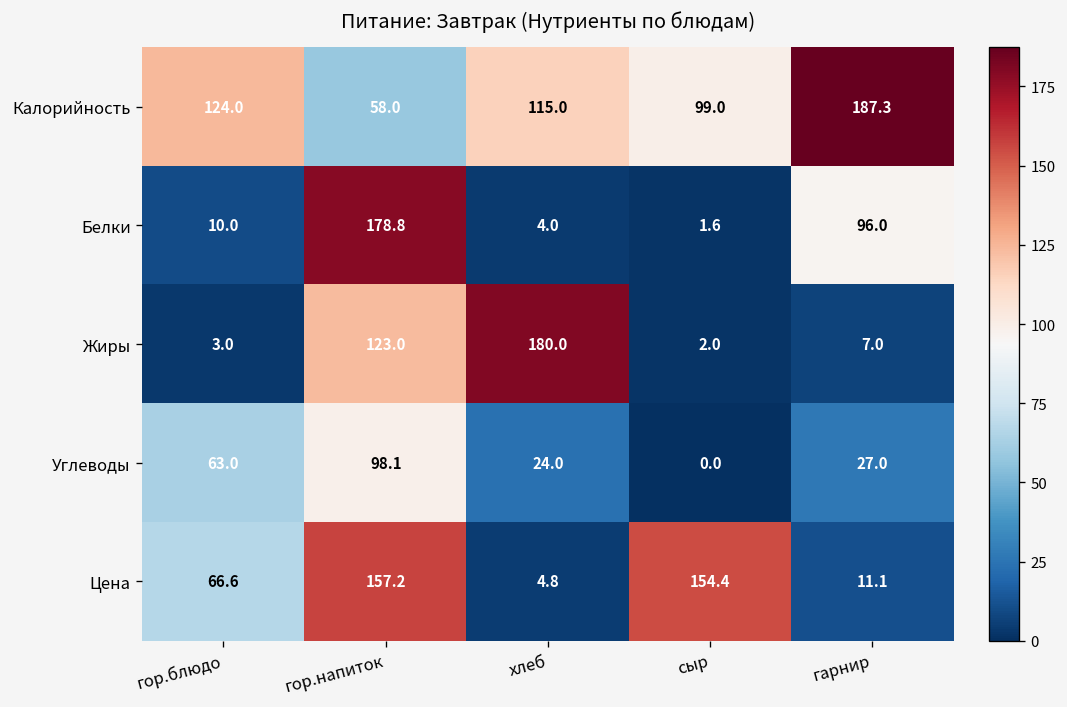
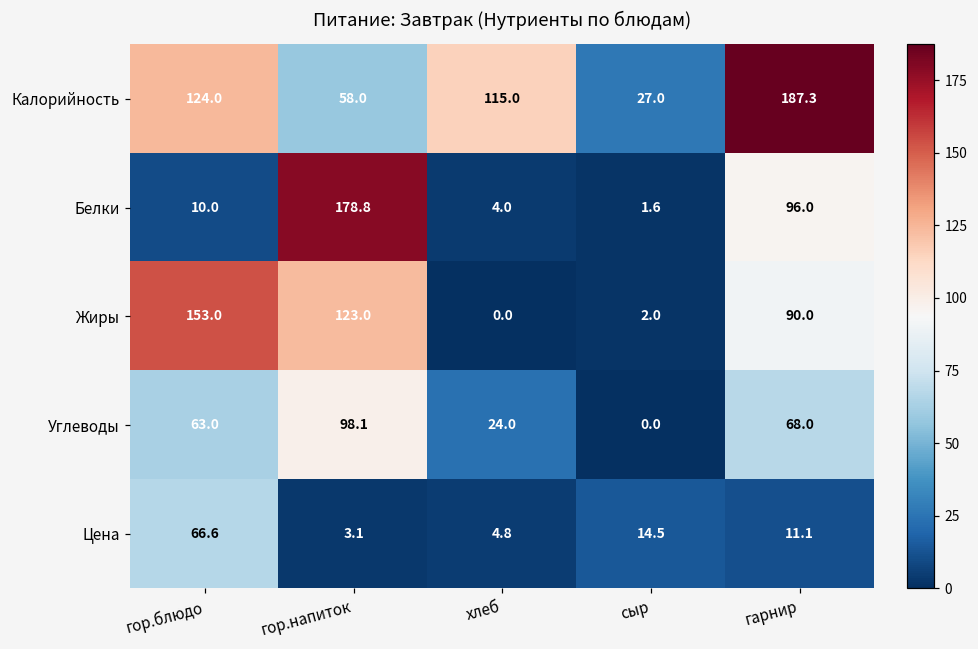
  {
    "Калорийность": {
      "гор.блюдо": 124.0,
      "гор.напиток": 58.0,
      "хлеб": 115.0,
-     "сыр": 99.0,
+     "сыр": 27.0,
      "гарнир": 187.3
    },
    "Белки": {
      "гор.блюдо": 10.0,
      "гор.напиток": 178.8,
      "хлеб": 4.0,
      "сыр": 1.6,
      "гарнир": 96.0
    },
    "Жиры": {
-     "гор.блюдо": 3.0,
+     "гор.блюдо": 153.0,
      "гор.напиток": 123.0,
-     "хлеб": 180.0,
+     "хлеб": 0.0,
      "сыр": 2.0,
-     "гарнир": 7.0
+     "гарнир": 90.0
    },
    "Углеводы": {
      "гор.блюдо": 63.0,
      "гор.напиток": 98.1,
      "хлеб": 24.0,
      "сыр": 0.0,
-     "гарнир": 27.0
+     "гарнир": 68.0
    },
    "Цена": {
      "гор.блюдо": 66.6,
-     "гор.напиток": 157.2,
+     "гор.напиток": 3.1,
      "хлеб": 4.8,
-     "сыр": 154.4,
+     "сыр": 14.5,
      "гарнир": 11.1
    }
  }
